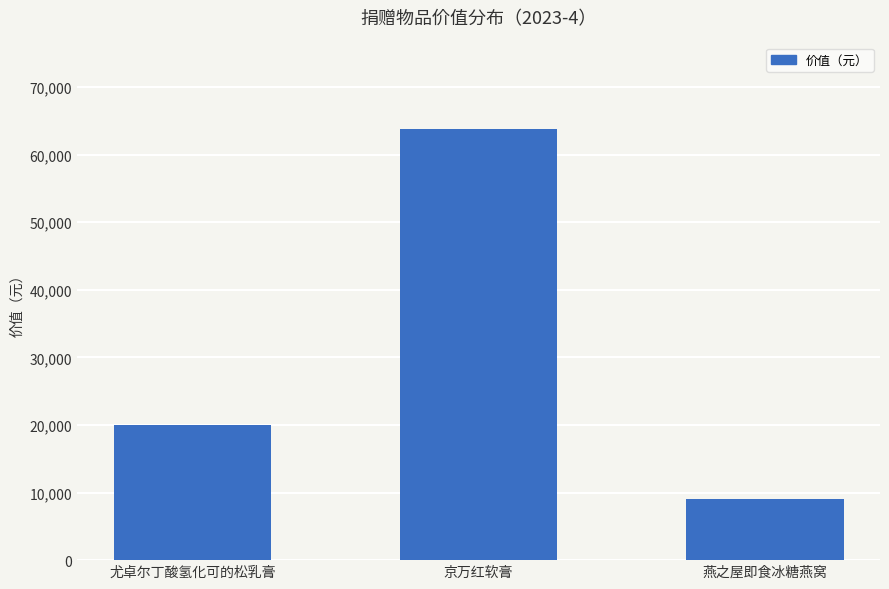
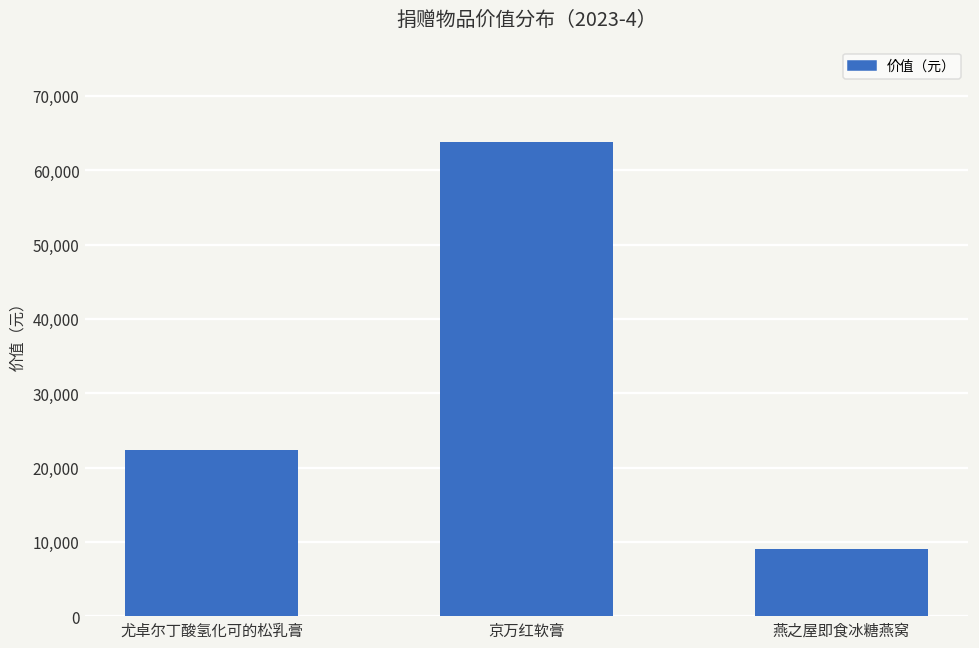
  {
-   "尤卓尔丁酸氢化可的松乳膏": "20,000",
+   "尤卓尔丁酸氢化可的松乳膏": "22,000",
    "京万红软膏": "64,000",
    "燕之屋即食冰糖燕窝": "9,000"
  }
